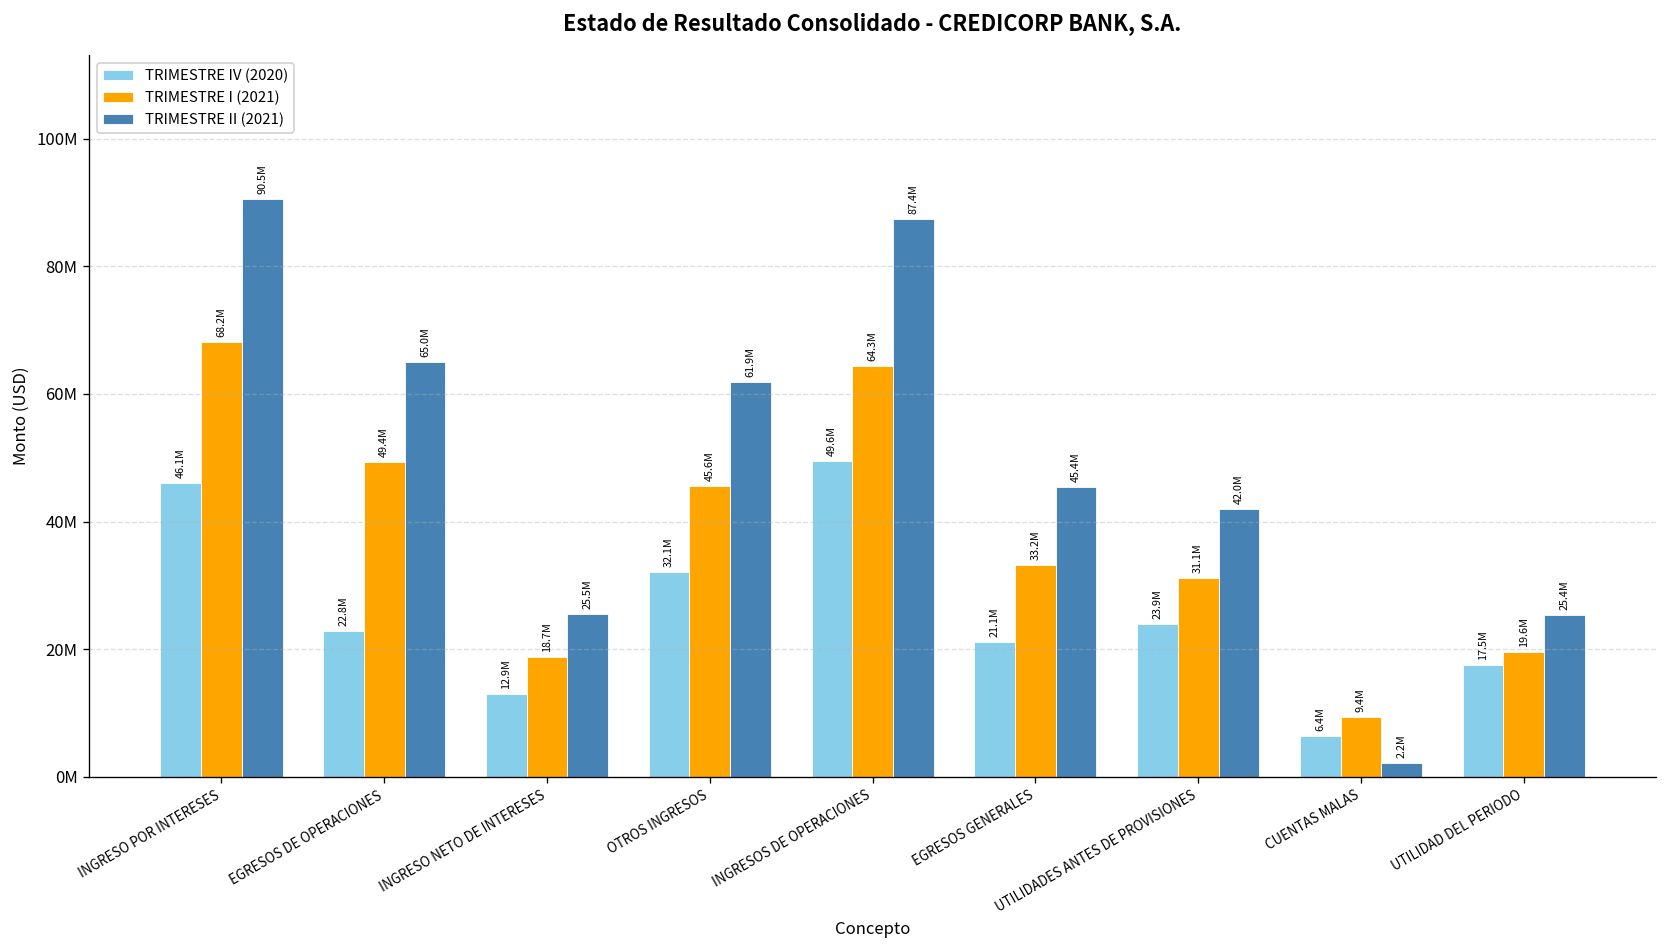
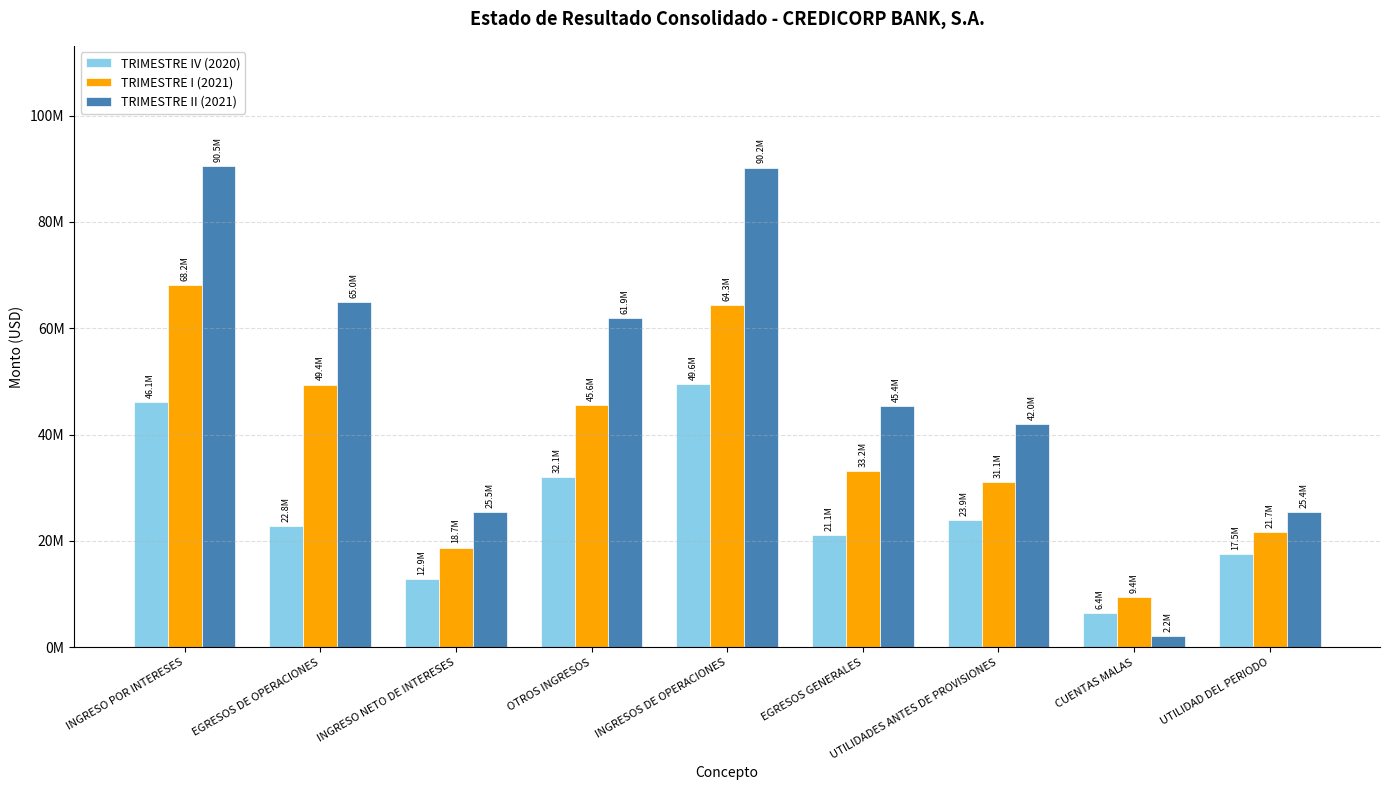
  {
    "TRIMESTRE IV (2020)": {
      "INGRESO POR INTERESES": "46.1M",
      "EGRESOS DE OPERACIONES": "22.8M",
      "INGRESO NETO DE INTERESES": "12.9M",
      "OTROS INGRESOS": "32.1M",
      "INGRESOS DE OPERACIONES": "49.6M",
      "EGRESOS GENERALES": "21.1M",
      "UTILIDADES ANTES DE PROVISIONES": "23.9M",
      "CUENTAS MALAS": "6.4M",
      "UTILIDAD DEL PERIODO": "17.5M"
    },
    "TRIMESTRE I (2021)": {
      "INGRESO POR INTERESES": "68.2M",
      "EGRESOS DE OPERACIONES": "49.4M",
      "INGRESO NETO DE INTERESES": "18.7M",
      "OTROS INGRESOS": "45.6M",
      "INGRESOS DE OPERACIONES": "64.3M",
      "EGRESOS GENERALES": "33.2M",
      "UTILIDADES ANTES DE PROVISIONES": "31.1M",
      "CUENTAS MALAS": "9.4M",
-     "UTILIDAD DEL PERIODO": "19.6M"
+     "UTILIDAD DEL PERIODO": "21.7M"
    },
    "TRIMESTRE II (2021)": {
      "INGRESO POR INTERESES": "90.5M",
      "EGRESOS DE OPERACIONES": "65.0M",
      "INGRESO NETO DE INTERESES": "25.5M",
      "OTROS INGRESOS": "61.9M",
-     "INGRESOS DE OPERACIONES": "87.4M",
+     "INGRESOS DE OPERACIONES": "90.2M",
      "EGRESOS GENERALES": "45.4M",
      "UTILIDADES ANTES DE PROVISIONES": "42.0M",
      "CUENTAS MALAS": "2.2M",
      "UTILIDAD DEL PERIODO": "25.4M"
    }
  }
